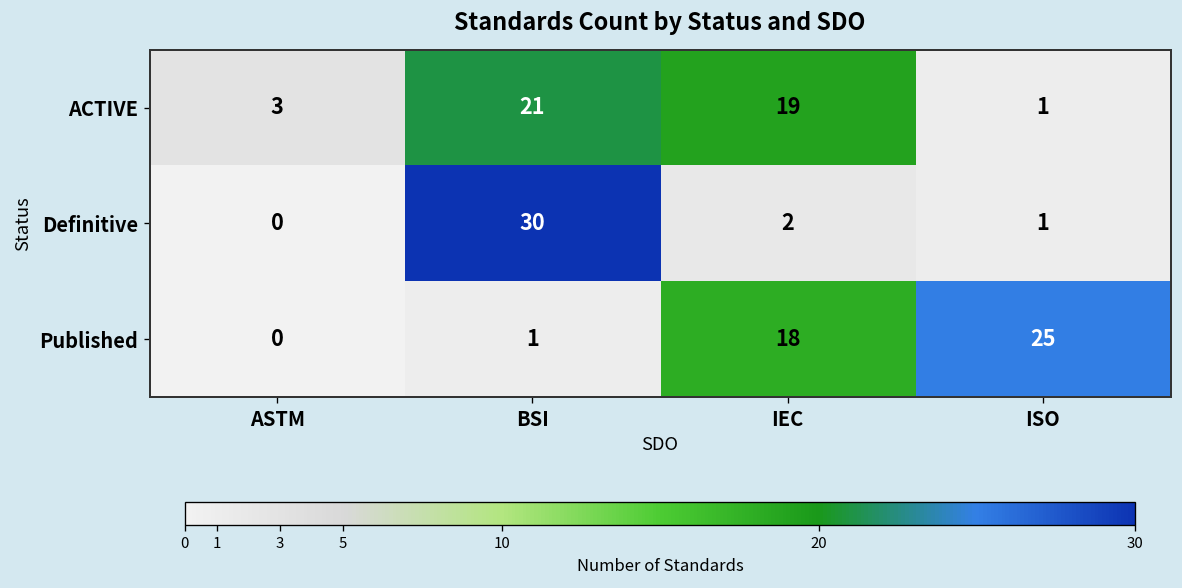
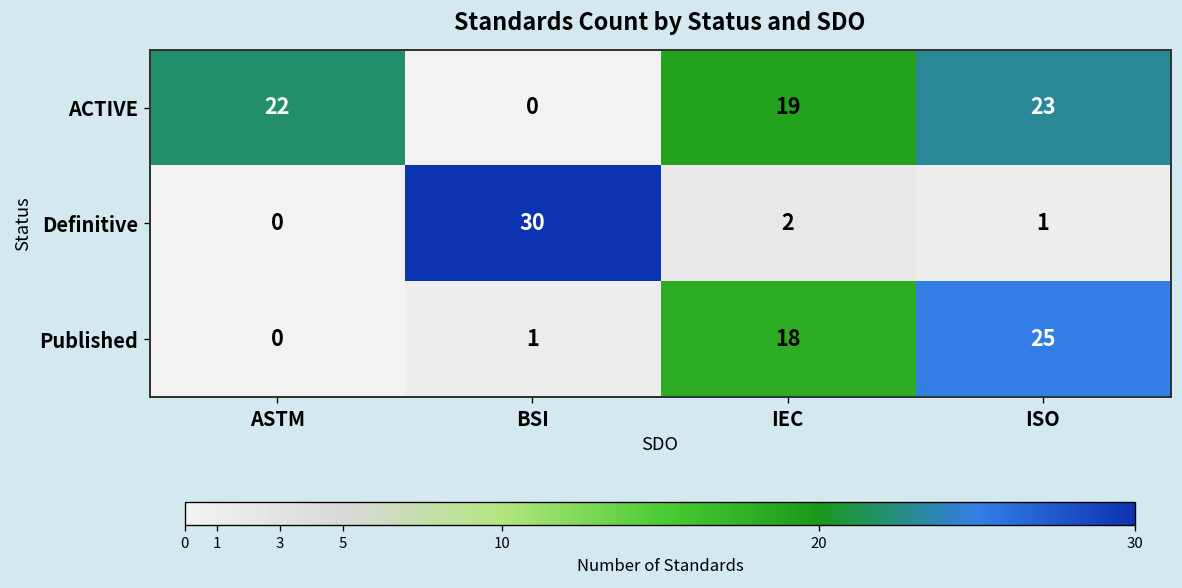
  {
    "ACTIVE": {
-     "ASTM": 3,
-     "BSI": 21,
+     "ASTM": 22,
+     "BSI": 0,
      "IEC": 19,
-     "ISO": 1
+     "ISO": 23
    },
    "Definitive": {
      "ASTM": 0,
      "BSI": 30,
      "IEC": 2,
      "ISO": 1
    },
    "Published": {
      "ASTM": 0,
      "BSI": 1,
      "IEC": 18,
      "ISO": 25
    }
  }
